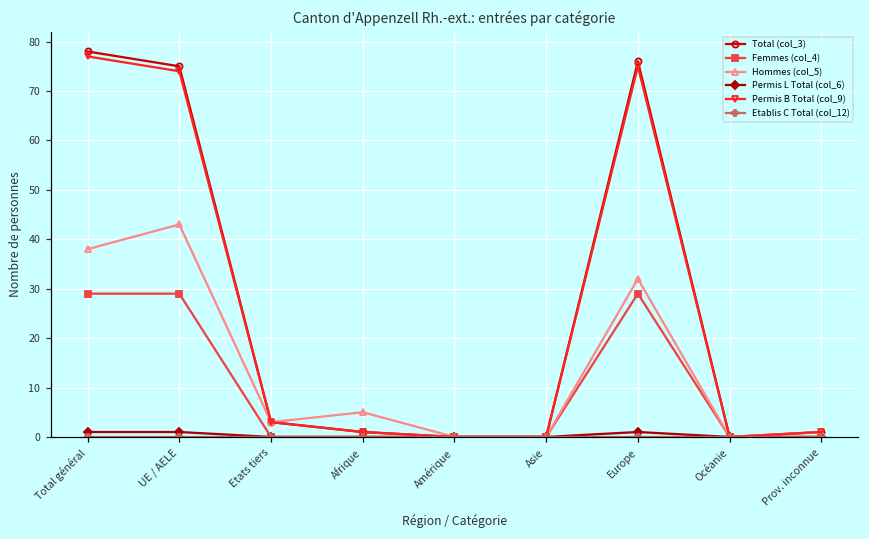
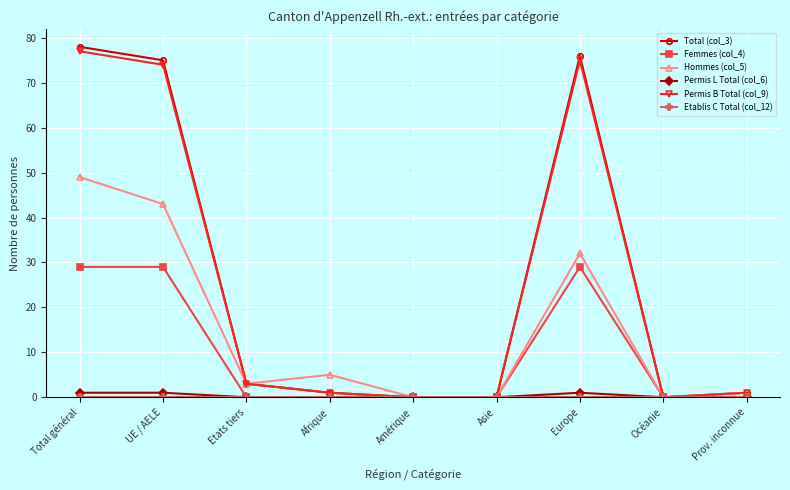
  {
    "Hommes (col_5)": {
-     "Total général": 38,
+     "Total général": 49,
      "UE / AELE": 43,
      "Afrique": 5,
      "Europe": 32
    }
  }
